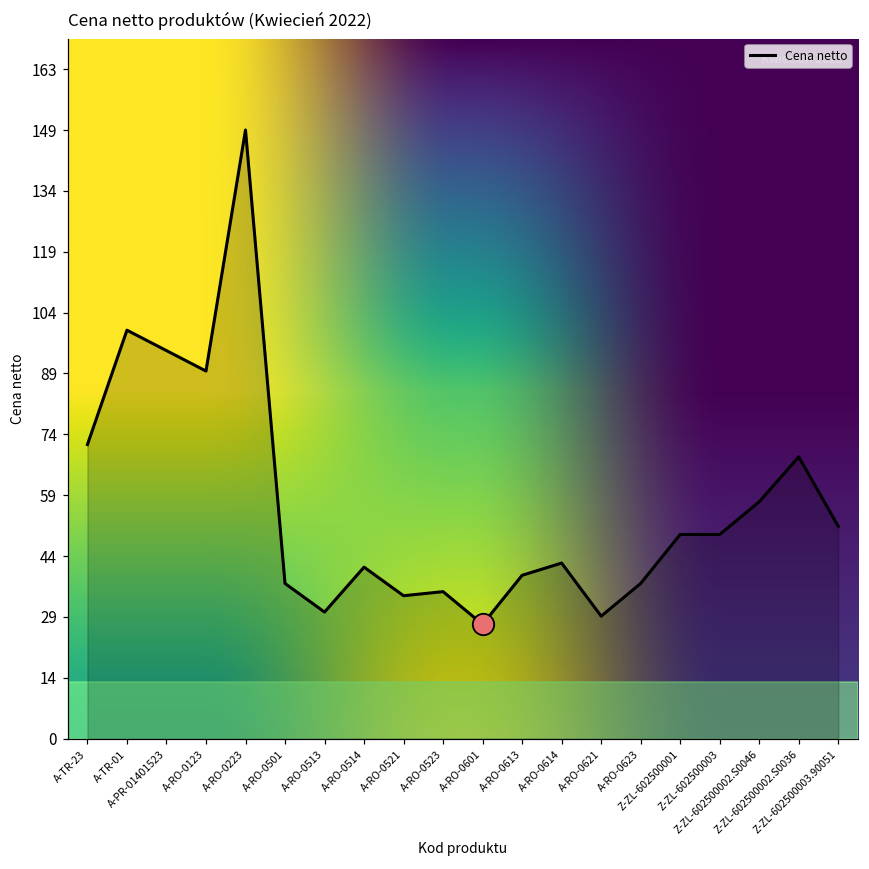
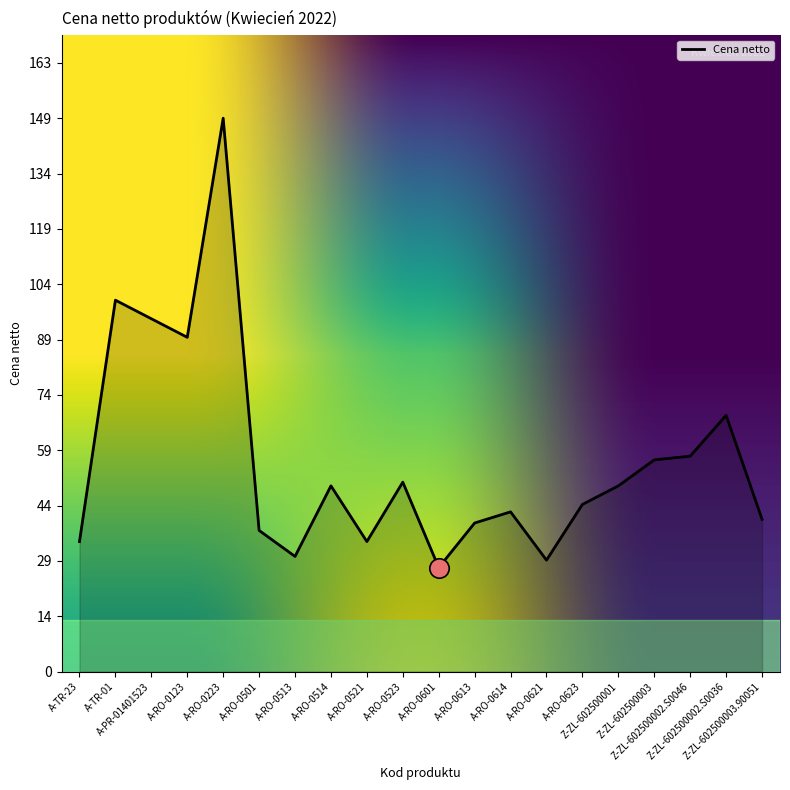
  {
    "Cena netto": {
-     "A-TR-23": 72,
+     "A-TR-23": 35,
      "A-TR-01": 100,
      "A-PR-01401523": 95,
      "A-RO-0123": 90,
      "A-RO-0223": 149,
      "A-RO-0501": 38,
      "A-RO-0513": 31,
-     "A-RO-0514": 42,
+     "A-RO-0514": 50,
      "A-RO-0521": 35,
-     "A-RO-0523": 36,
+     "A-RO-0523": 51,
      "A-RO-0613": 40,
      "A-RO-0614": 43,
      "A-RO-0621": 30,
-     "A-RO-0623": 38,
+     "A-RO-0623": 45,
      "Z-ZL-602500001": 50,
-     "Z-ZL-602500003": 50,
+     "Z-ZL-602500003": 57,
      "Z-ZL-602500002.S0046": 58,
      "Z-ZL-602500002.S0036": 69,
-     "Z-ZL-602500003.90051": 52
+     "Z-ZL-602500003.90051": 41
    }
  }
